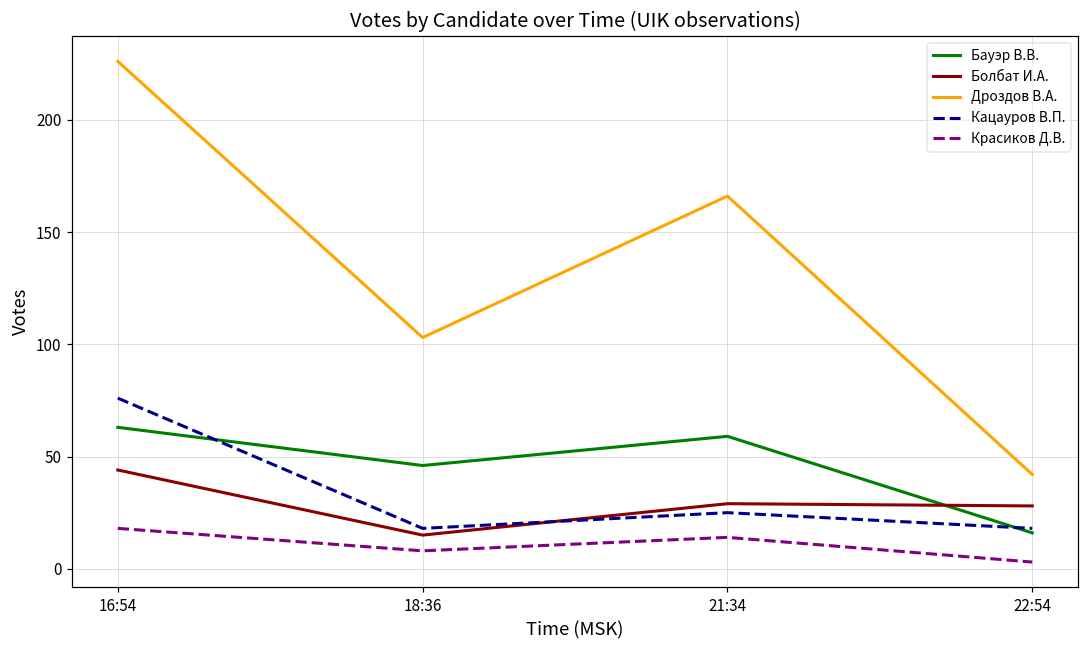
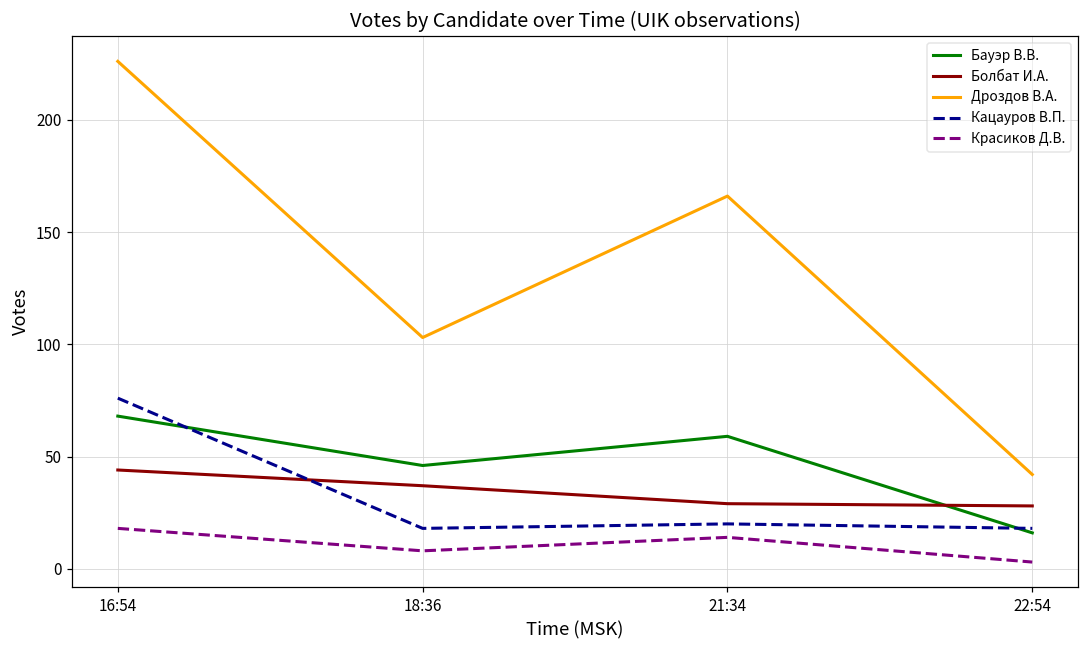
  {
    "Бауэр В.В.": {
-     "16:54": 63,
+     "16:54": 68,
      "18:36": 46,
      "21:34": 59,
      "22:54": 16
    },
    "Болбат И.А.": {
      "16:54": 44,
-     "18:36": 15,
+     "18:36": 37,
      "21:34": 29,
      "22:54": 28
    },
    "Дроздов В.А.": {
      "16:54": 226,
      "18:36": 103,
      "21:34": 166,
      "22:54": 42
    },
    "Кацауров В.П.": {
      "16:54": 76,
      "18:36": 18,
-     "21:34": 25,
+     "21:34": 20,
      "22:54": 18
    },
    "Красиков Д.В.": {
      "16:54": 18,
      "18:36": 8,
      "21:34": 14,
      "22:54": 3
    }
  }
